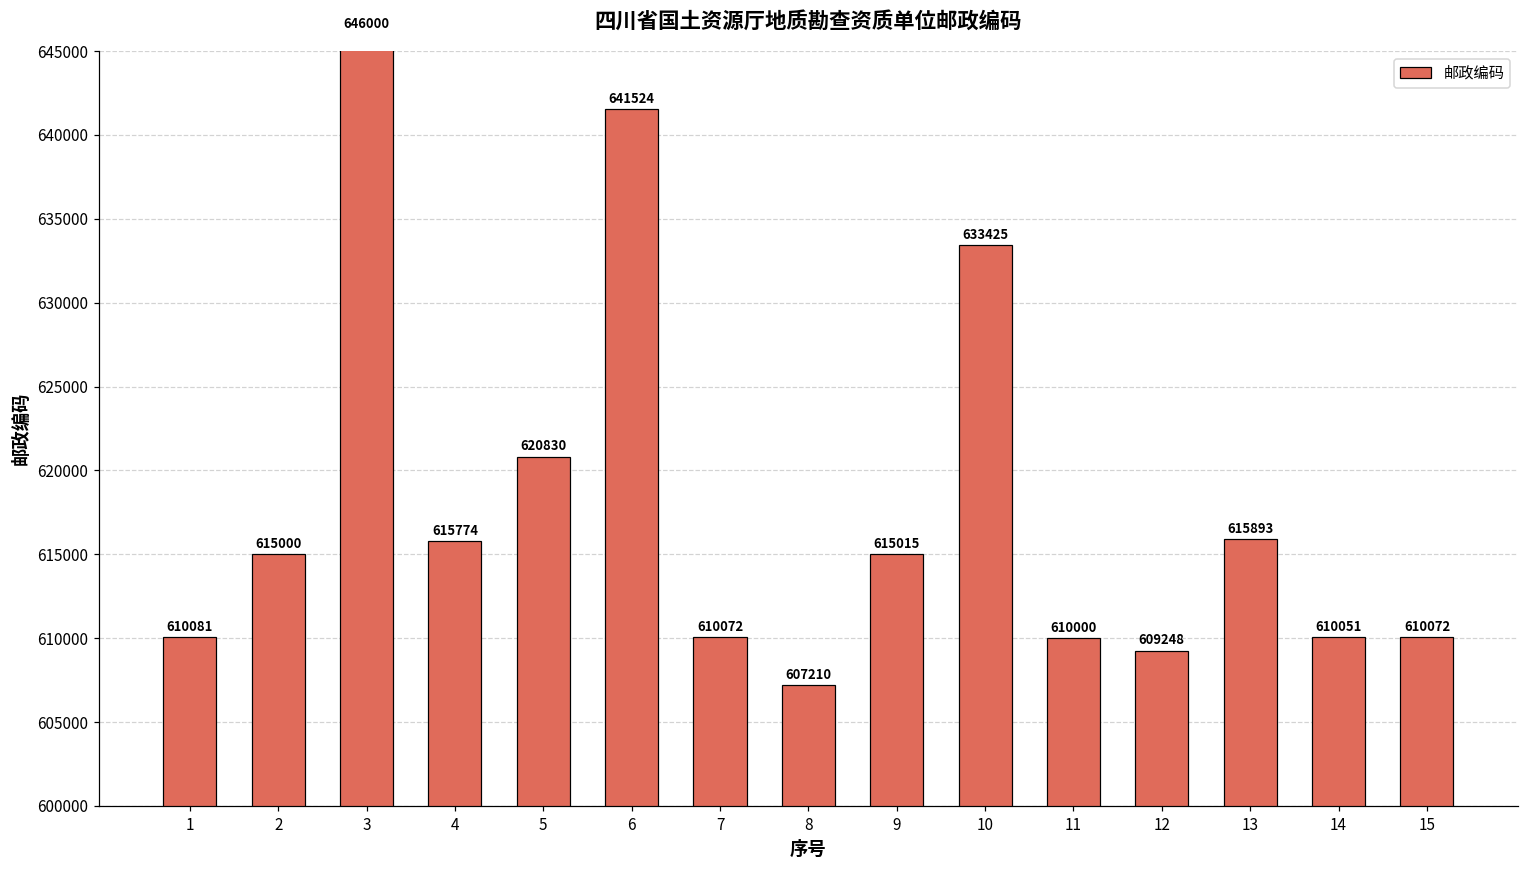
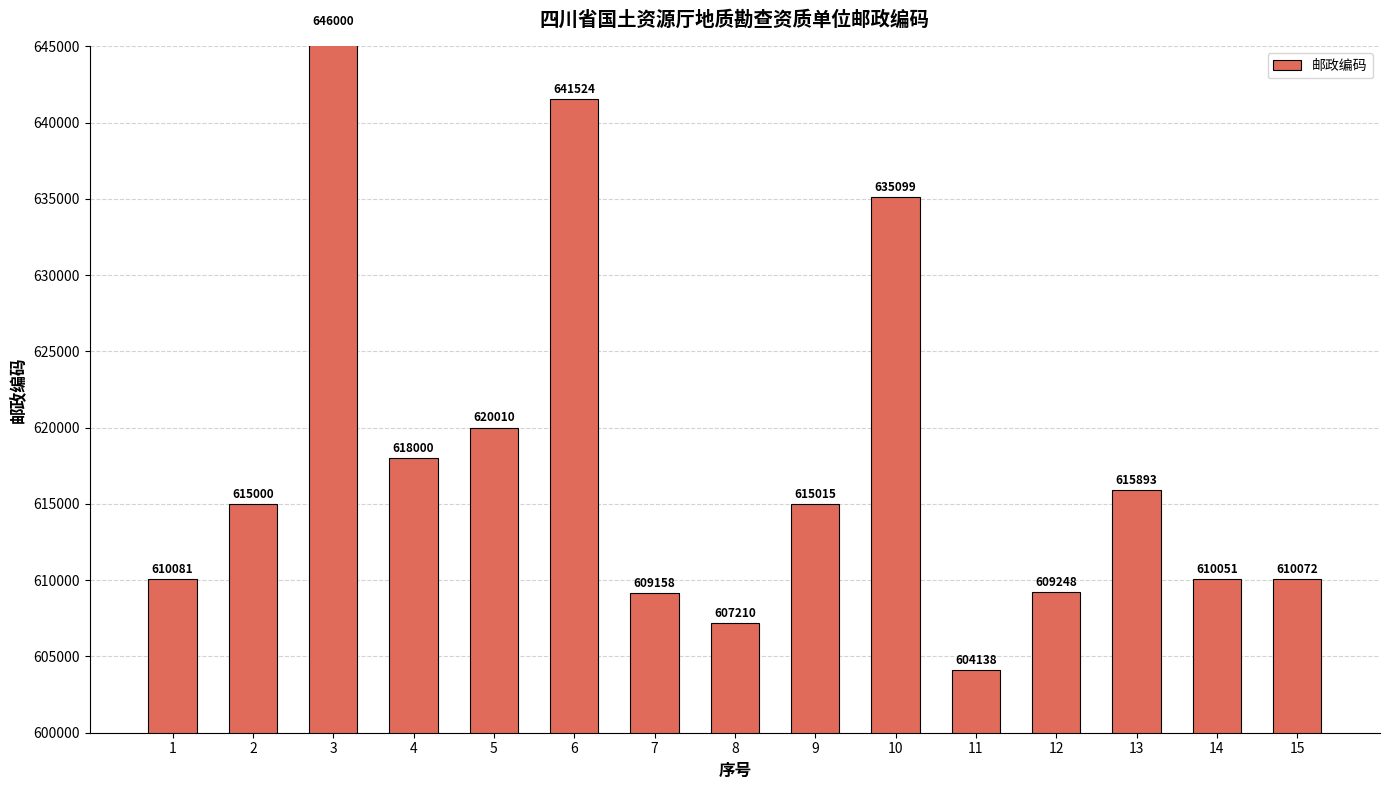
  {
    "1": 610081,
    "2": 615000,
-   "4": 615774,
-   "5": 620830,
+   "4": 618000,
+   "5": 620010,
    "6": 641524,
-   "7": 610072,
+   "7": 609158,
    "8": 607210,
    "9": 615015,
-   "10": 633425,
-   "11": 610000,
+   "10": 635099,
+   "11": 604138,
    "12": 609248,
    "13": 615893,
    "14": 610051,
    "15": 610072
  }
